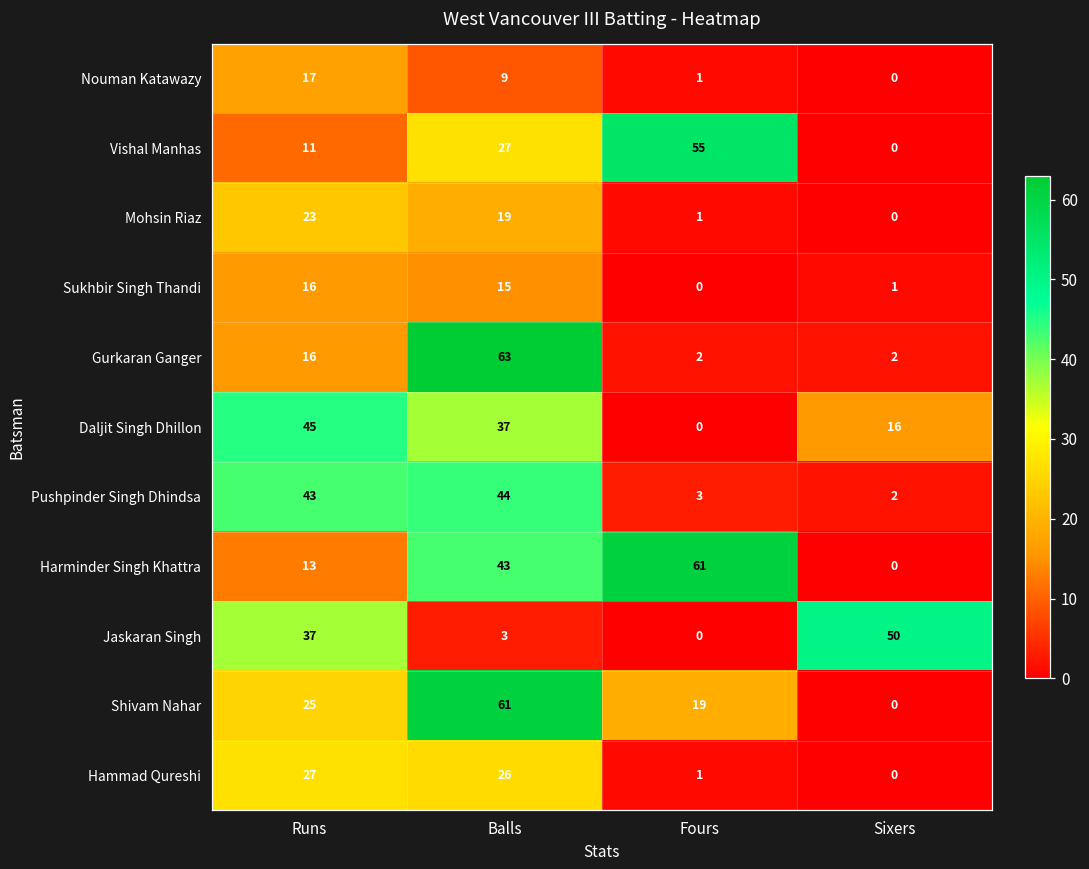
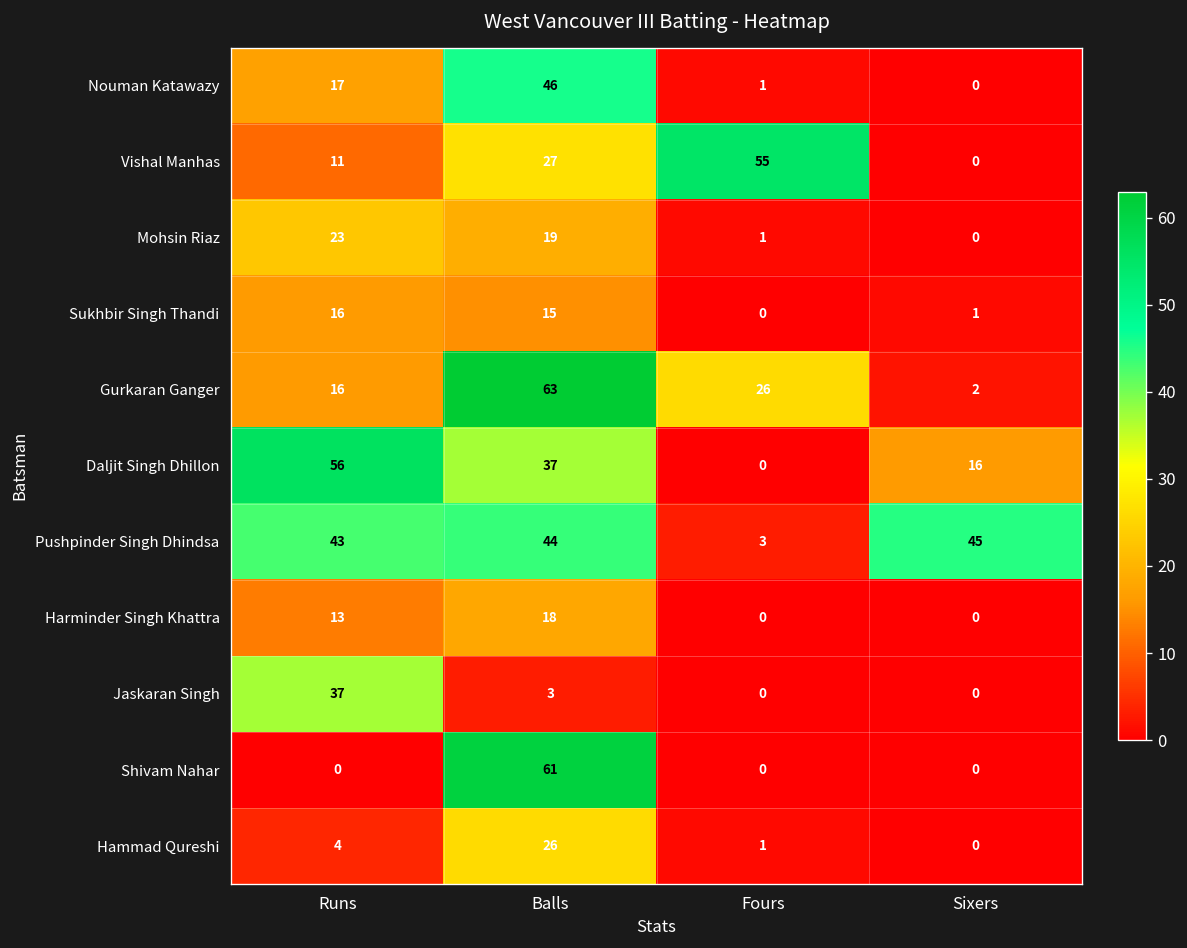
  {
    "Nouman Katawazy": {
      "Runs": 17,
-     "Balls": 9,
+     "Balls": 46,
      "Fours": 1,
      "Sixers": 0
    },
    "Vishal Manhas": {
      "Runs": 11,
      "Balls": 27,
      "Fours": 55,
      "Sixers": 0
    },
    "Mohsin Riaz": {
      "Runs": 23,
      "Balls": 19,
      "Fours": 1,
      "Sixers": 0
    },
    "Sukhbir Singh Thandi": {
      "Runs": 16,
      "Balls": 15,
      "Fours": 0,
      "Sixers": 1
    },
    "Gurkaran Ganger": {
      "Runs": 16,
      "Balls": 63,
-     "Fours": 2,
+     "Fours": 26,
      "Sixers": 2
    },
    "Daljit Singh Dhillon": {
-     "Runs": 45,
+     "Runs": 56,
      "Balls": 37,
      "Fours": 0,
      "Sixers": 16
    },
    "Pushpinder Singh Dhindsa": {
      "Runs": 43,
      "Balls": 44,
      "Fours": 3,
-     "Sixers": 2
+     "Sixers": 45
    },
    "Harminder Singh Khattra": {
      "Runs": 13,
-     "Balls": 43,
-     "Fours": 61,
+     "Balls": 18,
+     "Fours": 0,
      "Sixers": 0
    },
    "Jaskaran Singh": {
      "Runs": 37,
      "Balls": 3,
      "Fours": 0,
-     "Sixers": 50
+     "Sixers": 0
    },
    "Shivam Nahar": {
-     "Runs": 25,
+     "Runs": 0,
      "Balls": 61,
-     "Fours": 19,
+     "Fours": 0,
      "Sixers": 0
    },
    "Hammad Qureshi": {
-     "Runs": 27,
+     "Runs": 4,
      "Balls": 26,
      "Fours": 1,
      "Sixers": 0
    }
  }
